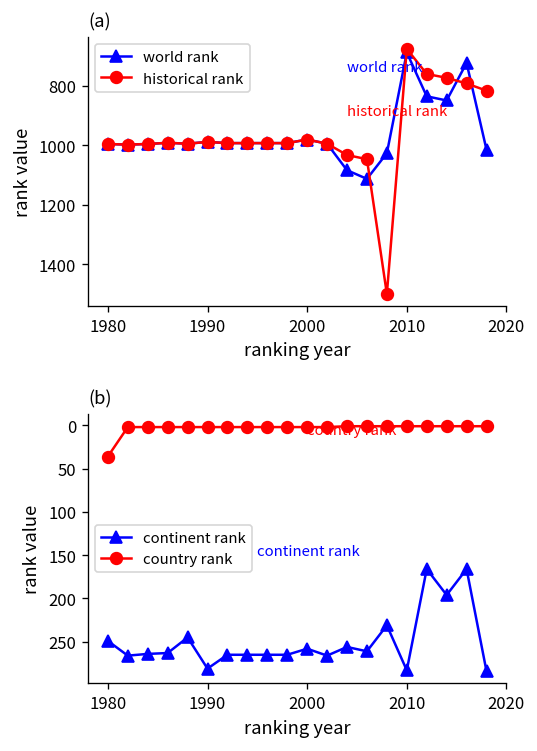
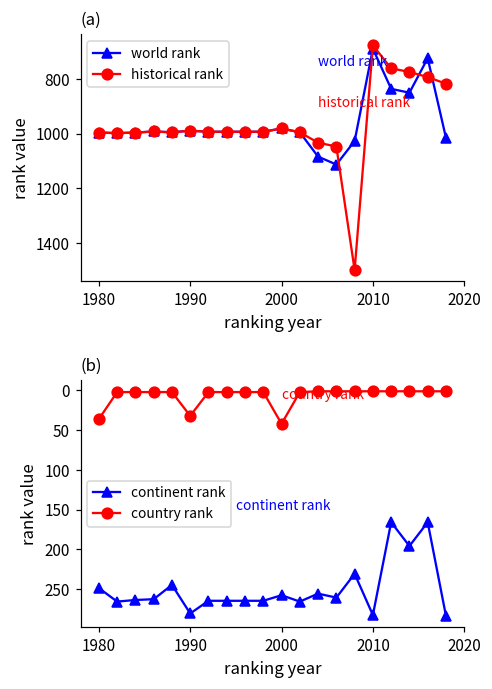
  {
    "(a)": {
      "world rank": {
        "2010": 690
      },
      "historical rank": {
        "2010": 680
      }
    },
    "(b)": {
      "continent rank": {
        "1980": 250,
        "1990": 280,
        "2000": 260,
        "2010": 280
      },
      "country rank": {
        "1980": 40,
-       "1990": 0,
-       "2000": 0,
+       "1990": 30,
+       "2000": 40,
        "2010": 0
      }
    }
  }
